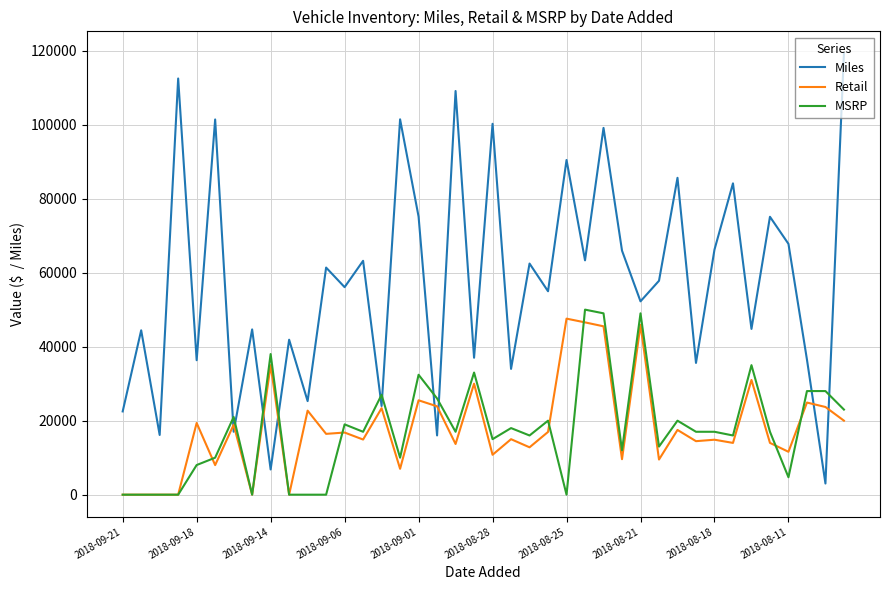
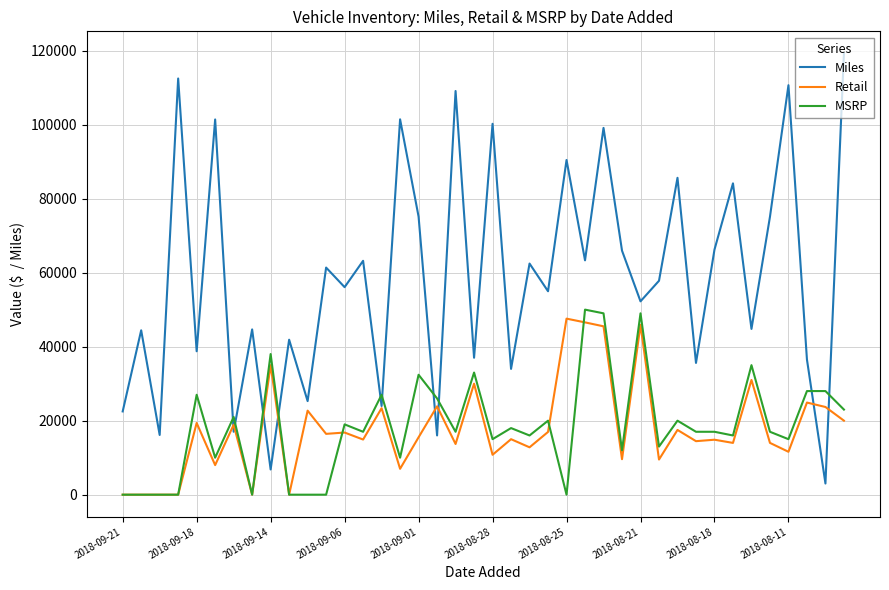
  {
    "Miles": {
      "2018-09-21": 22000,
-     "2018-09-18": 36000,
+     "2018-09-18": 39000,
      "2018-09-01": 75000,
      "2018-08-25": 90000,
-     "2018-08-11": 68000
+     "2018-08-11": 111000
    },
    "Retail": {
      "2018-09-18": 19000,
-     "2018-09-01": 25000,
+     "2018-09-01": 16000,
      "2018-08-25": 48000,
      "2018-08-11": 12000
    },
    "MSRP": {
-     "2018-09-18": 8000,
+     "2018-09-18": 27000,
      "2018-09-01": 32000,
      "2018-08-25": 0,
-     "2018-08-11": 5000
+     "2018-08-11": 15000
    }
  }
